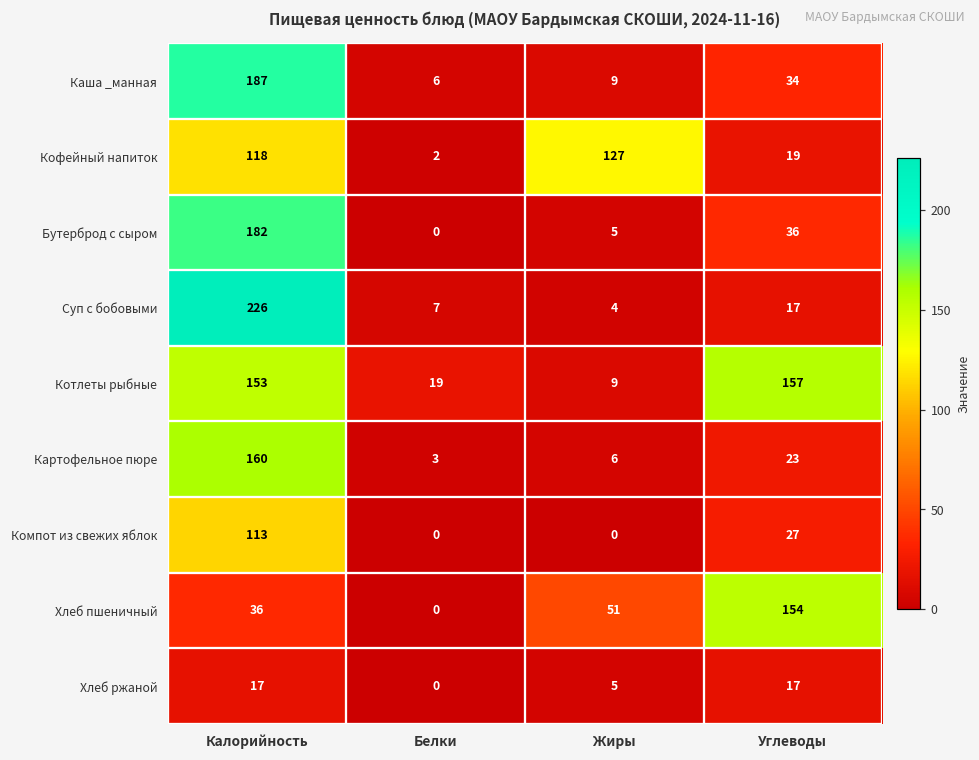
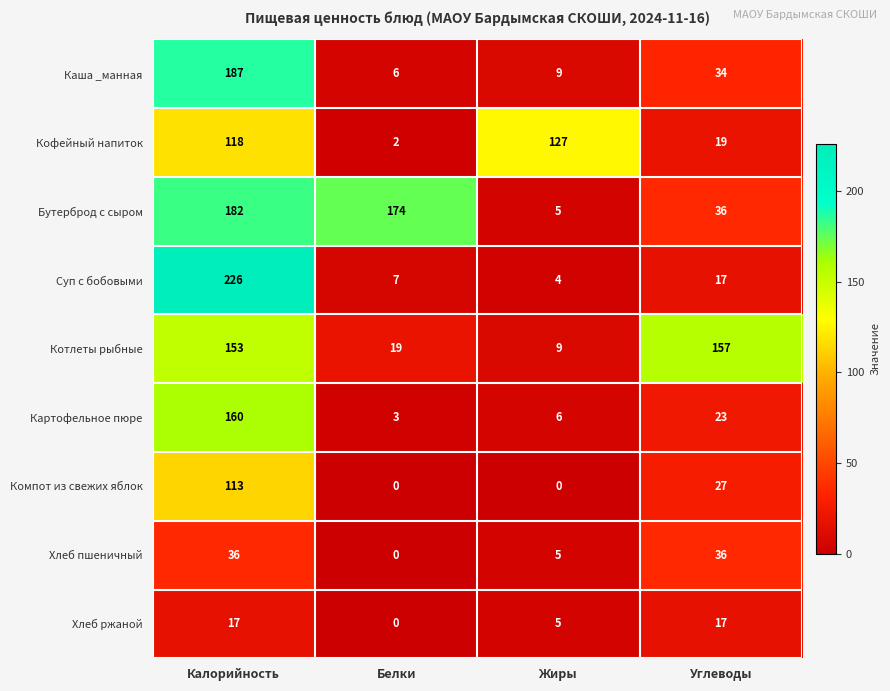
  {
    "Каша _манная": {
      "Калорийность": 187,
      "Белки": 6,
      "Жиры": 9,
      "Углеводы": 34
    },
    "Кофейный напиток": {
      "Калорийность": 118,
      "Белки": 2,
      "Жиры": 127,
      "Углеводы": 19
    },
    "Бутерброд с сыром": {
      "Калорийность": 182,
-     "Белки": 0,
+     "Белки": 174,
      "Жиры": 5,
      "Углеводы": 36
    },
    "Суп с бобовыми": {
      "Калорийность": 226,
      "Белки": 7,
      "Жиры": 4,
      "Углеводы": 17
    },
    "Котлеты рыбные": {
      "Калорийность": 153,
      "Белки": 19,
      "Жиры": 9,
      "Углеводы": 157
    },
    "Картофельное пюре": {
      "Калорийность": 160,
      "Белки": 3,
      "Жиры": 6,
      "Углеводы": 23
    },
    "Компот из свежих яблок": {
      "Калорийность": 113,
      "Белки": 0,
      "Жиры": 0,
      "Углеводы": 27
    },
    "Хлеб пшеничный": {
      "Калорийность": 36,
      "Белки": 0,
-     "Жиры": 51,
-     "Углеводы": 154
+     "Жиры": 5,
+     "Углеводы": 36
    },
    "Хлеб ржаной": {
      "Калорийность": 17,
      "Белки": 0,
      "Жиры": 5,
      "Углеводы": 17
    }
  }
